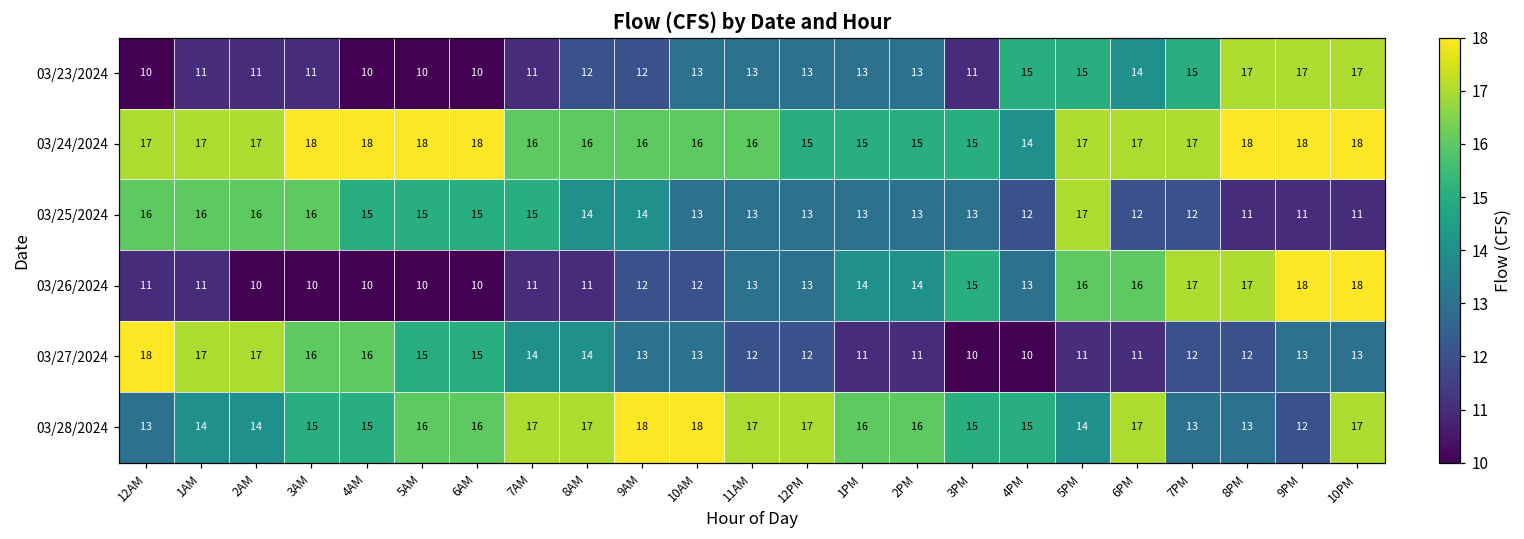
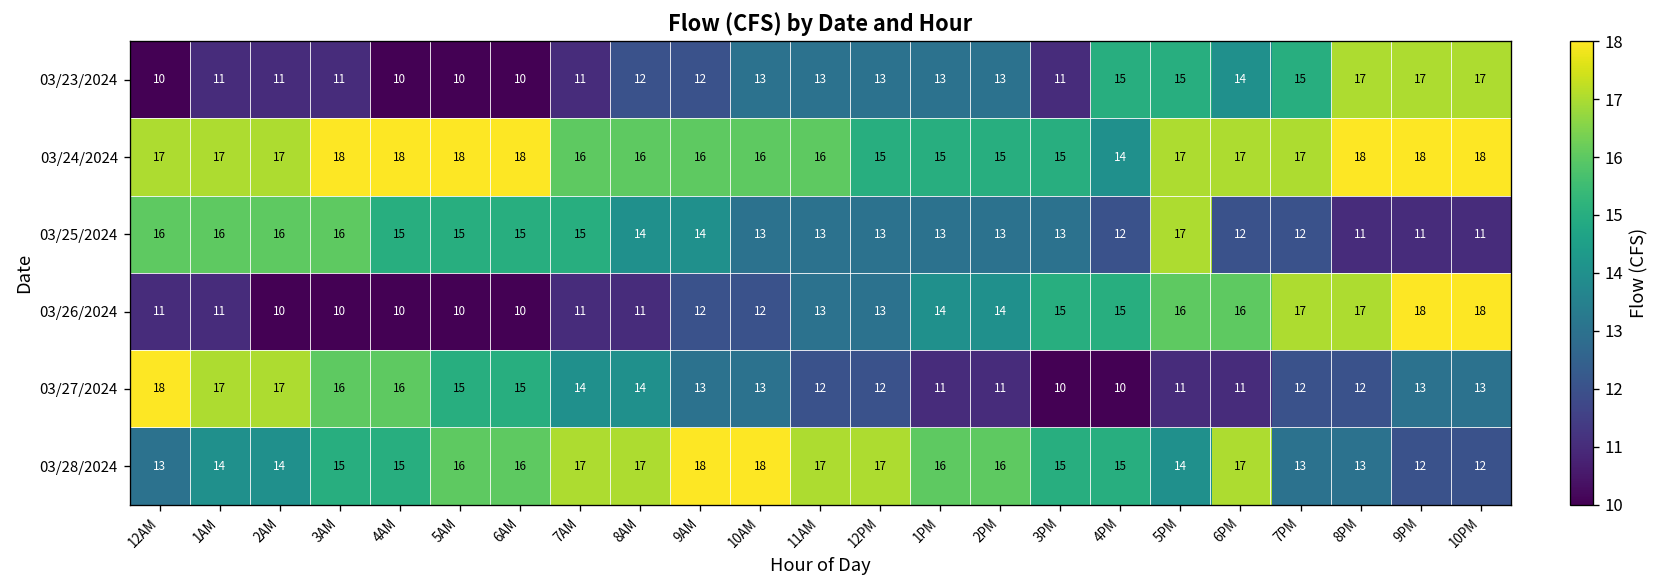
  {
    "03/23/2024": {
      "12AM": 10,
      "1AM": 11,
      "2AM": 11,
      "3AM": 11,
      "4AM": 10,
      "5AM": 10,
      "6AM": 10,
      "7AM": 11,
      "8AM": 12,
      "9AM": 12,
      "10AM": 13,
      "11AM": 13,
      "12PM": 13,
      "1PM": 13,
      "2PM": 13,
      "3PM": 11,
      "4PM": 15,
      "5PM": 15,
      "6PM": 14,
      "7PM": 15,
      "8PM": 17,
      "9PM": 17,
      "10PM": 17
    },
    "03/24/2024": {
      "12AM": 17,
      "1AM": 17,
      "2AM": 17,
      "3AM": 18,
      "4AM": 18,
      "5AM": 18,
      "6AM": 18,
      "7AM": 16,
      "8AM": 16,
      "9AM": 16,
      "10AM": 16,
      "11AM": 16,
      "12PM": 15,
      "1PM": 15,
      "2PM": 15,
      "3PM": 15,
      "4PM": 14,
      "5PM": 17,
      "6PM": 17,
      "7PM": 17,
      "8PM": 18,
      "9PM": 18,
      "10PM": 18
    },
    "03/25/2024": {
      "12AM": 16,
      "1AM": 16,
      "2AM": 16,
      "3AM": 16,
      "4AM": 15,
      "5AM": 15,
      "6AM": 15,
      "7AM": 15,
      "8AM": 14,
      "9AM": 14,
      "10AM": 13,
      "11AM": 13,
      "12PM": 13,
      "1PM": 13,
      "2PM": 13,
      "3PM": 13,
      "4PM": 12,
      "5PM": 17,
      "6PM": 12,
      "7PM": 12,
      "8PM": 11,
      "9PM": 11,
      "10PM": 11
    },
    "03/26/2024": {
      "12AM": 11,
      "1AM": 11,
      "2AM": 10,
      "3AM": 10,
      "4AM": 10,
      "5AM": 10,
      "6AM": 10,
      "7AM": 11,
      "8AM": 11,
      "9AM": 12,
      "10AM": 12,
      "11AM": 13,
      "12PM": 13,
      "1PM": 14,
      "2PM": 14,
      "3PM": 15,
-     "4PM": 13,
+     "4PM": 15,
      "5PM": 16,
      "6PM": 16,
      "7PM": 17,
      "8PM": 17,
      "9PM": 18,
      "10PM": 18
    },
    "03/27/2024": {
      "12AM": 18,
      "1AM": 17,
      "2AM": 17,
      "3AM": 16,
      "4AM": 16,
      "5AM": 15,
      "6AM": 15,
      "7AM": 14,
      "8AM": 14,
      "9AM": 13,
      "10AM": 13,
      "11AM": 12,
      "12PM": 12,
      "1PM": 11,
      "2PM": 11,
      "3PM": 10,
      "4PM": 10,
      "5PM": 11,
      "6PM": 11,
      "7PM": 12,
      "8PM": 12,
      "9PM": 13,
      "10PM": 13
    },
    "03/28/2024": {
      "12AM": 13,
      "1AM": 14,
      "2AM": 14,
      "3AM": 15,
      "4AM": 15,
      "5AM": 16,
      "6AM": 16,
      "7AM": 17,
      "8AM": 17,
      "9AM": 18,
      "10AM": 18,
      "11AM": 17,
      "12PM": 17,
      "1PM": 16,
      "2PM": 16,
      "3PM": 15,
      "4PM": 15,
      "5PM": 14,
      "6PM": 17,
      "7PM": 13,
      "8PM": 13,
      "9PM": 12,
-     "10PM": 17
+     "10PM": 12
    }
  }
